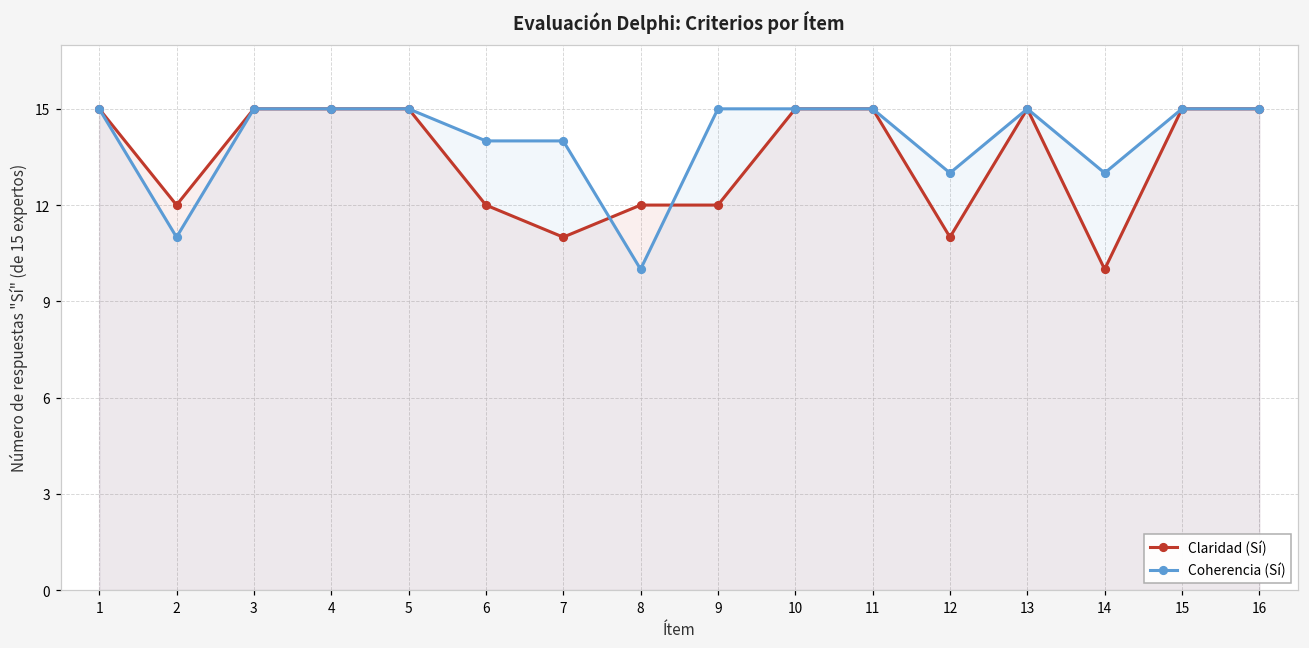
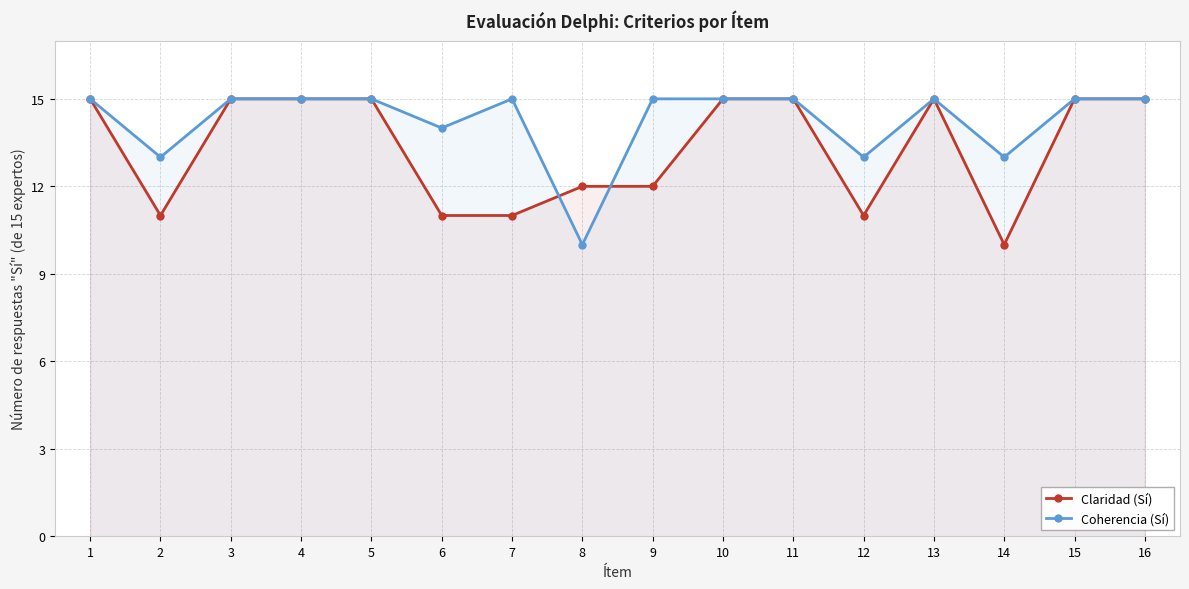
  {
    "Claridad (Sí)": {
-     "2": 12,
-     "6": 12,
+     "2": 11,
+     "6": 11,
      "7": 11,
      "8": 12,
      "9": 12,
      "12": 11,
      "14": 10
    },
    "Coherencia (Sí)": {
-     "2": 11,
+     "2": 13,
      "6": 14,
-     "7": 14,
+     "7": 15,
      "8": 10,
      "9": 15,
      "12": 13,
      "14": 13
    }
  }
